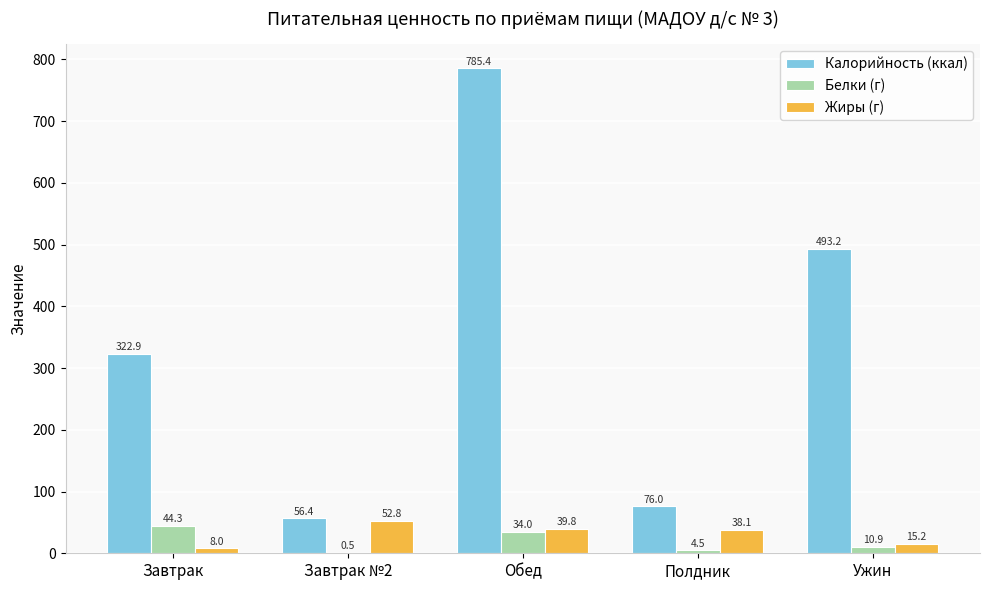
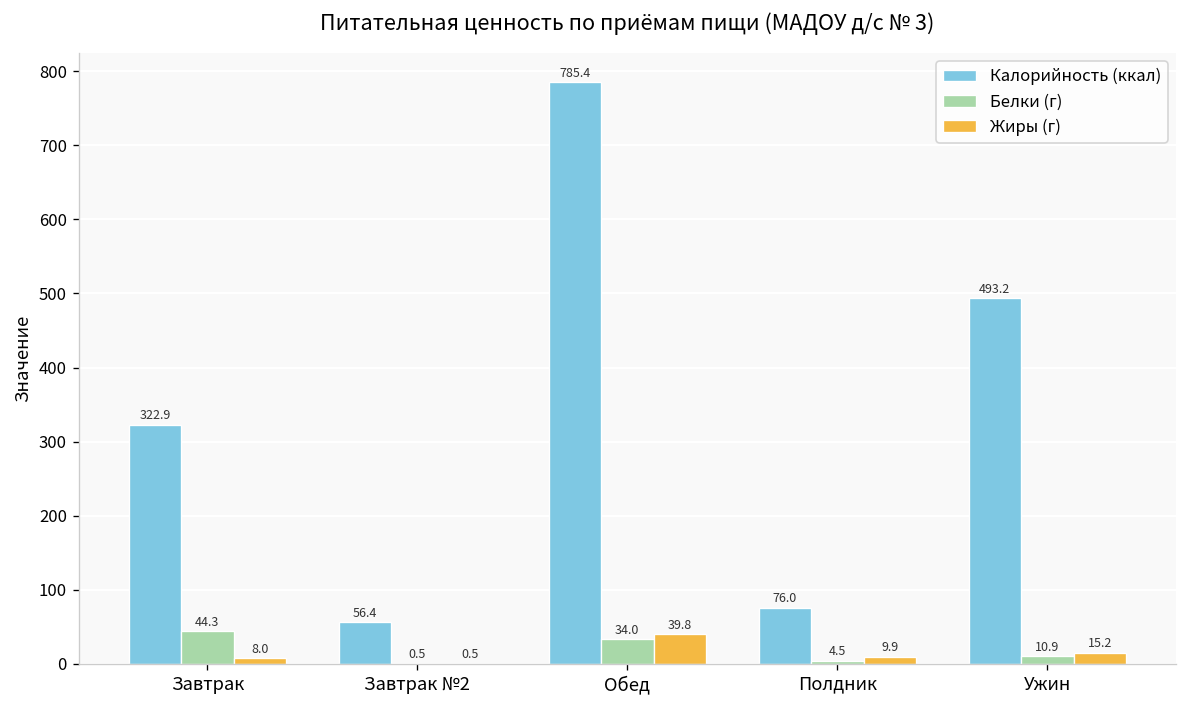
  {
    "Калорийность (ккал)": {
      "Завтрак": 322.9,
      "Завтрак №2": 56.4,
      "Обед": 785.4,
      "Полдник": 76.0,
      "Ужин": 493.2
    },
    "Белки (г)": {
      "Завтрак": 44.3,
      "Завтрак №2": 0.5,
      "Обед": 34.0,
      "Полдник": 4.5,
      "Ужин": 10.9
    },
    "Жиры (г)": {
      "Завтрак": 8.0,
-     "Завтрак №2": 52.8,
+     "Завтрак №2": 0.5,
      "Обед": 39.8,
-     "Полдник": 38.1,
+     "Полдник": 9.9,
      "Ужин": 15.2
    }
  }
